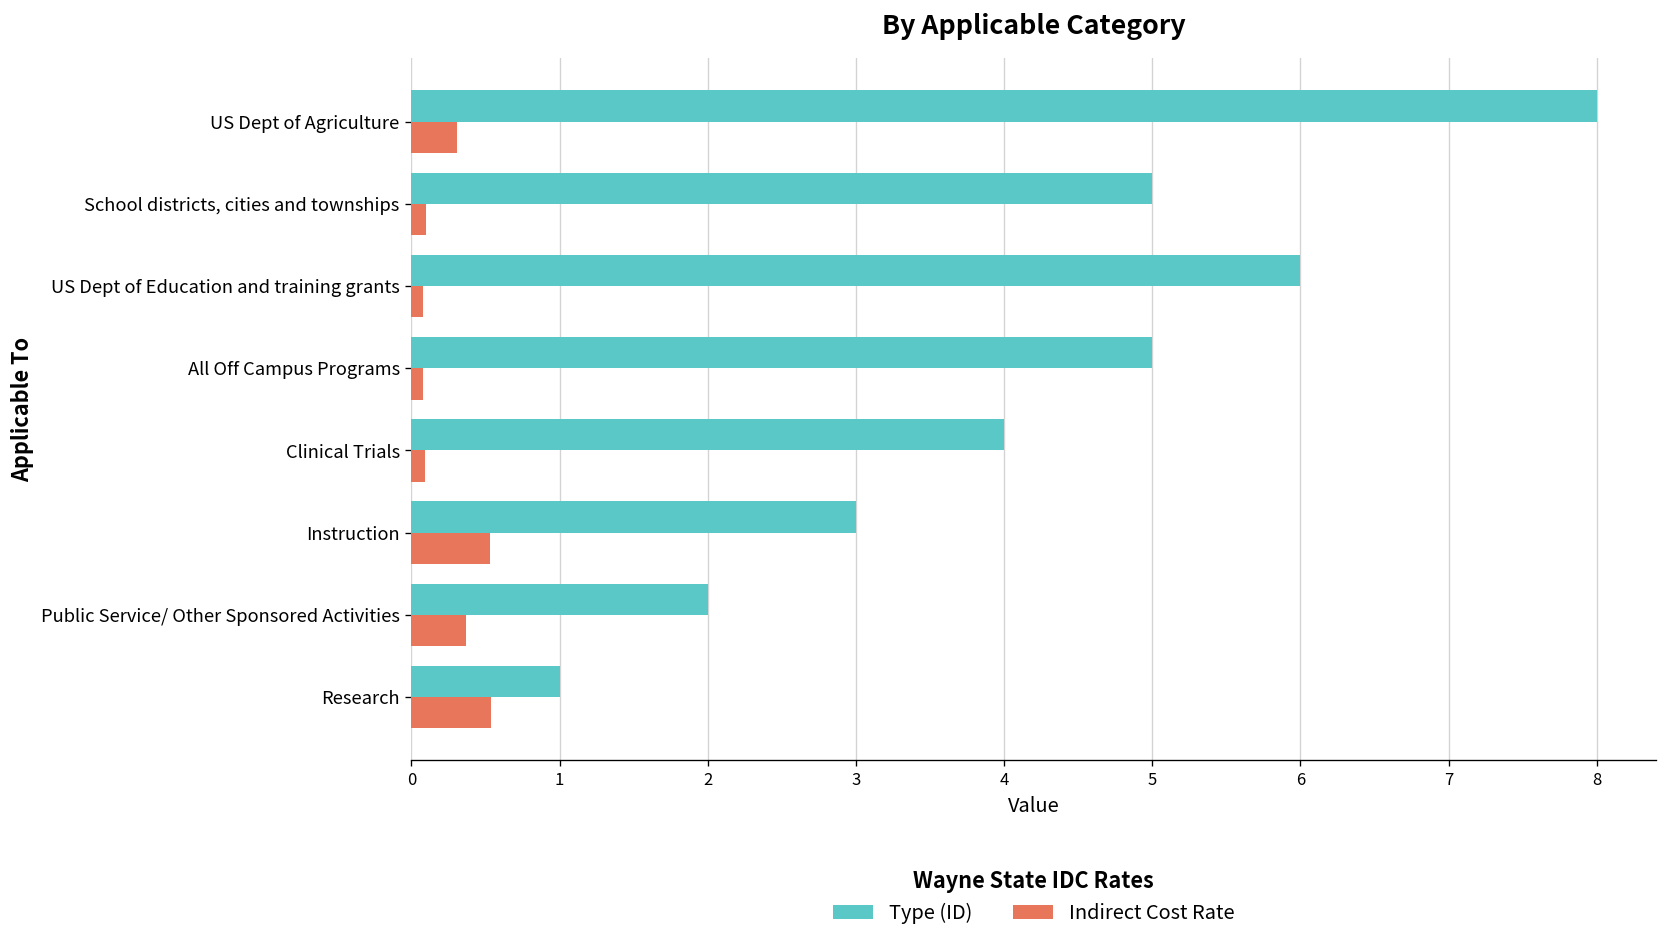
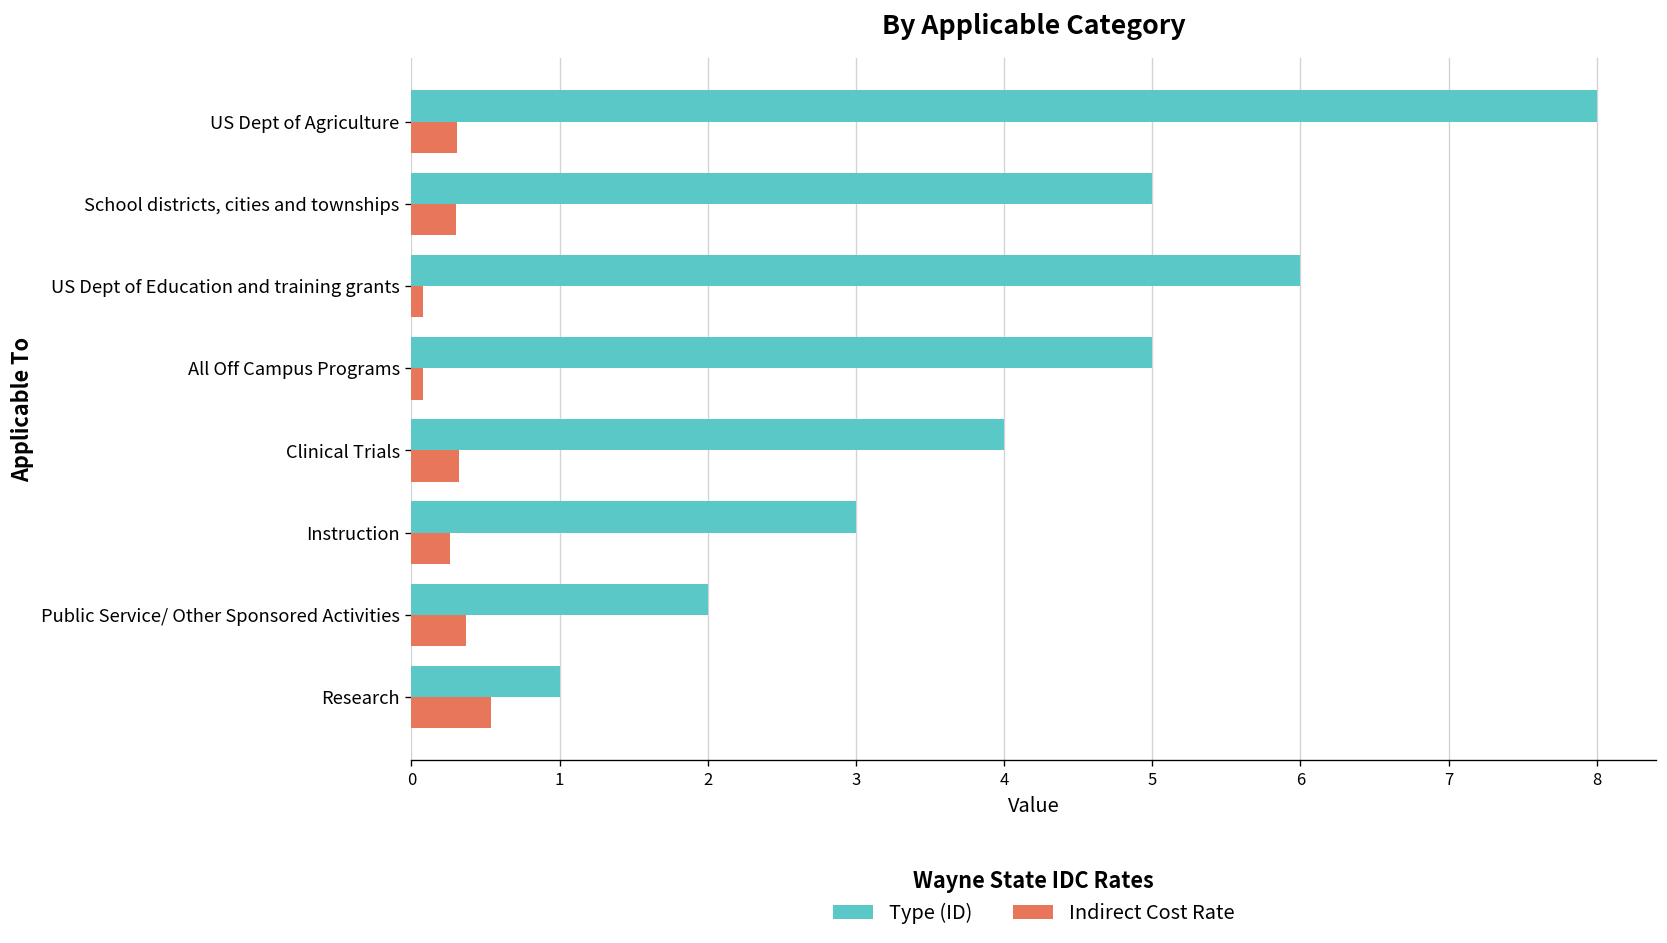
  {
    "Type (ID)": {
      "US Dept of Agriculture": 8.00,
      "School districts, cities and townships": 5.00,
      "US Dept of Education and training grants": 6.00,
      "All Off Campus Programs": 5.00,
      "Clinical Trials": 4.00,
      "Instruction": 3.00,
      "Public Service/ Other Sponsored Activities": 2.00,
      "Research": 1.00
    },
    "Indirect Cost Rate": {
      "US Dept of Agriculture": 0.31,
-     "School districts, cities and townships": 0.1,
+     "School districts, cities and townships": 0.3,
      "US Dept of Education and training grants": 0.08,
      "All Off Campus Programs": 0.08,
-     "Clinical Trials": 0.09,
-     "Instruction": 0.53,
+     "Clinical Trials": 0.32,
+     "Instruction": 0.26,
      "Public Service/ Other Sponsored Activities": 0.37,
      "Research": 0.54
    }
  }
